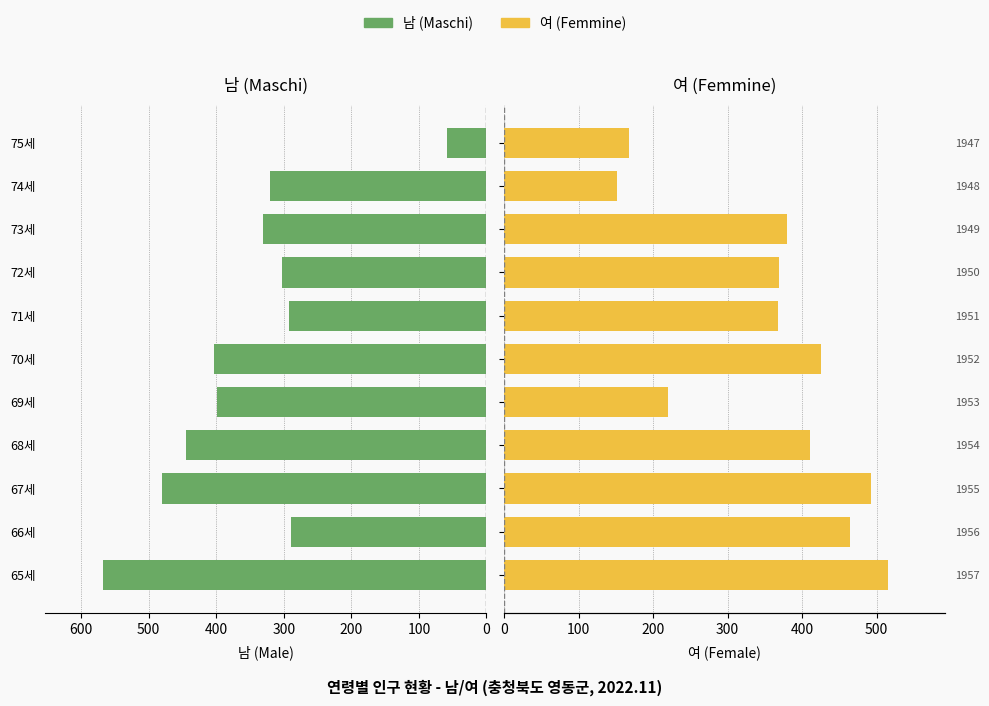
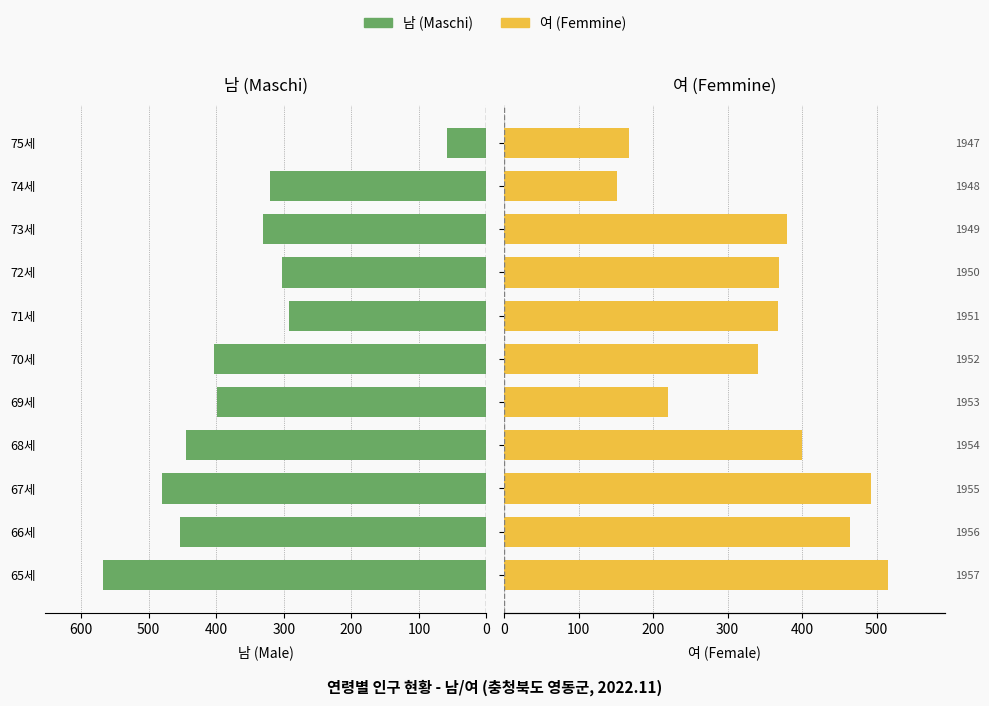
  {
    "남 (Maschi)": {
      "75세": 60,
      "74세": 320,
      "73세": 330,
      "72세": 300,
      "71세": 290,
      "70세": 400,
      "69세": 400,
      "68세": 450,
      "67세": 480,
-     "66세": 290,
+     "66세": 450,
      "65세": 570
    },
    "여 (Femmine)": {
      "1947": 170,
      "1948": 150,
      "1949": 380,
      "1950": 370,
      "1951": 370,
-     "1952": 430,
+     "1952": 340,
      "1953": 220,
-     "1954": 410,
+     "1954": 400,
      "1955": 490,
      "1956": 460,
      "1957": 520
    }
  }
